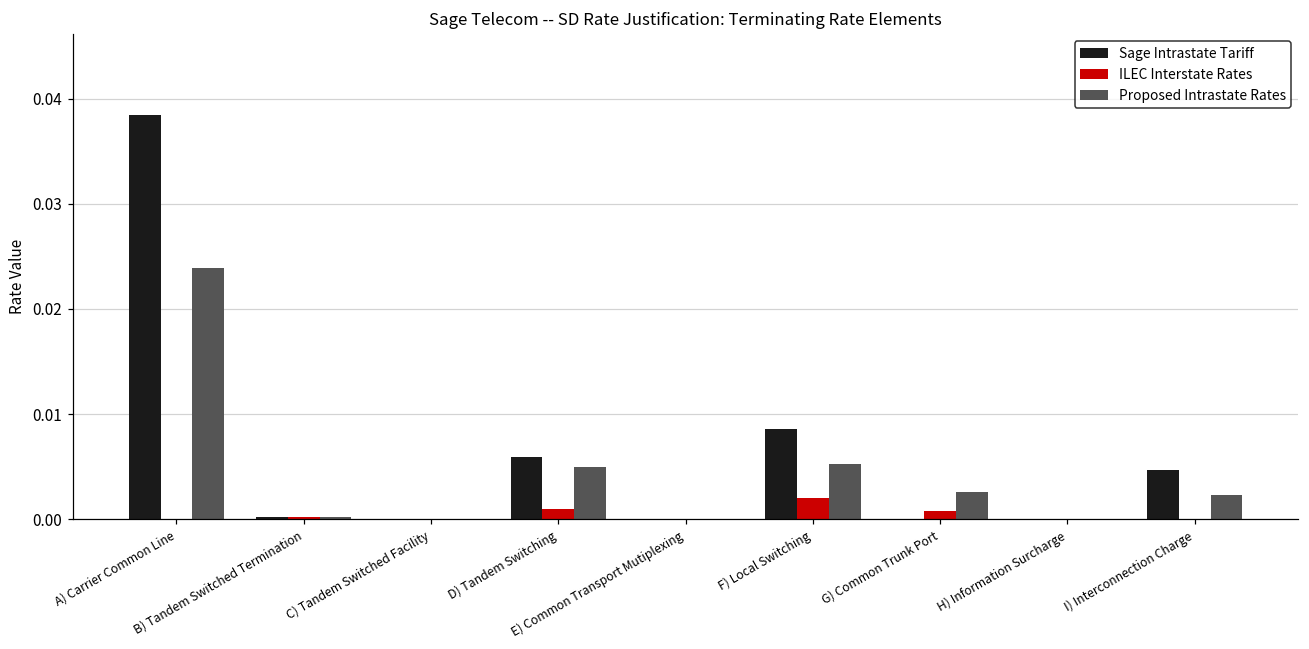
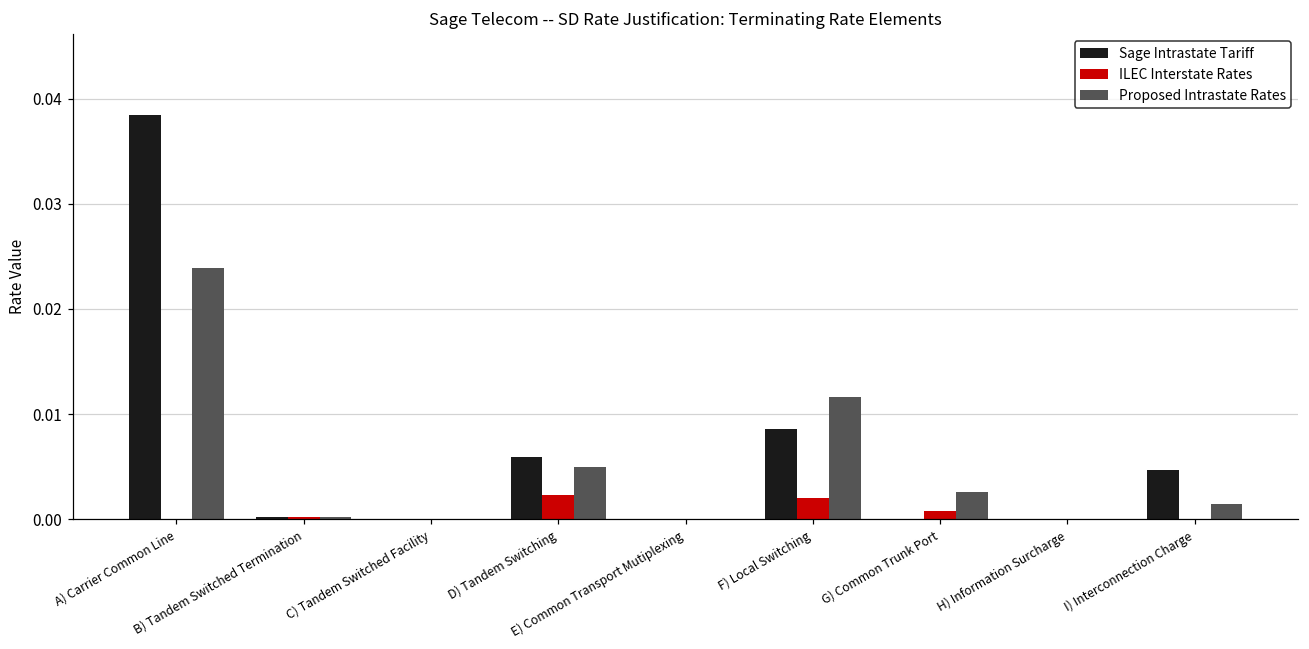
  {
    "Sage Intrastate Tariff": {
      "A) Carrier Common Line": 0.038,
      "D) Tandem Switching": 0.006,
      "E) Common Transport Mutiplexing": 0.000,
      "F) Local Switching": 0.009,
      "G) Common Trunk Port": 0.000,
      "H) Information Surcharge": 0.000,
      "I) Interconnection Charge": 0.005
    },
    "ILEC Interstate Rates": {
      "A) Carrier Common Line": 0.000,
-     "D) Tandem Switching": 0.001,
+     "D) Tandem Switching": 0.002,
      "F) Local Switching": 0.002,
      "G) Common Trunk Port": 0.001,
      "H) Information Surcharge": 0.000,
      "I) Interconnection Charge": 0.000
    },
    "Proposed Intrastate Rates": {
      "A) Carrier Common Line": 0.024,
      "D) Tandem Switching": 0.005,
-     "F) Local Switching": 0.005,
+     "F) Local Switching": 0.012,
      "G) Common Trunk Port": 0.003,
      "H) Information Surcharge": 0.000,
-     "I) Interconnection Charge": 0.002
+     "I) Interconnection Charge": 0.001
    }
  }
